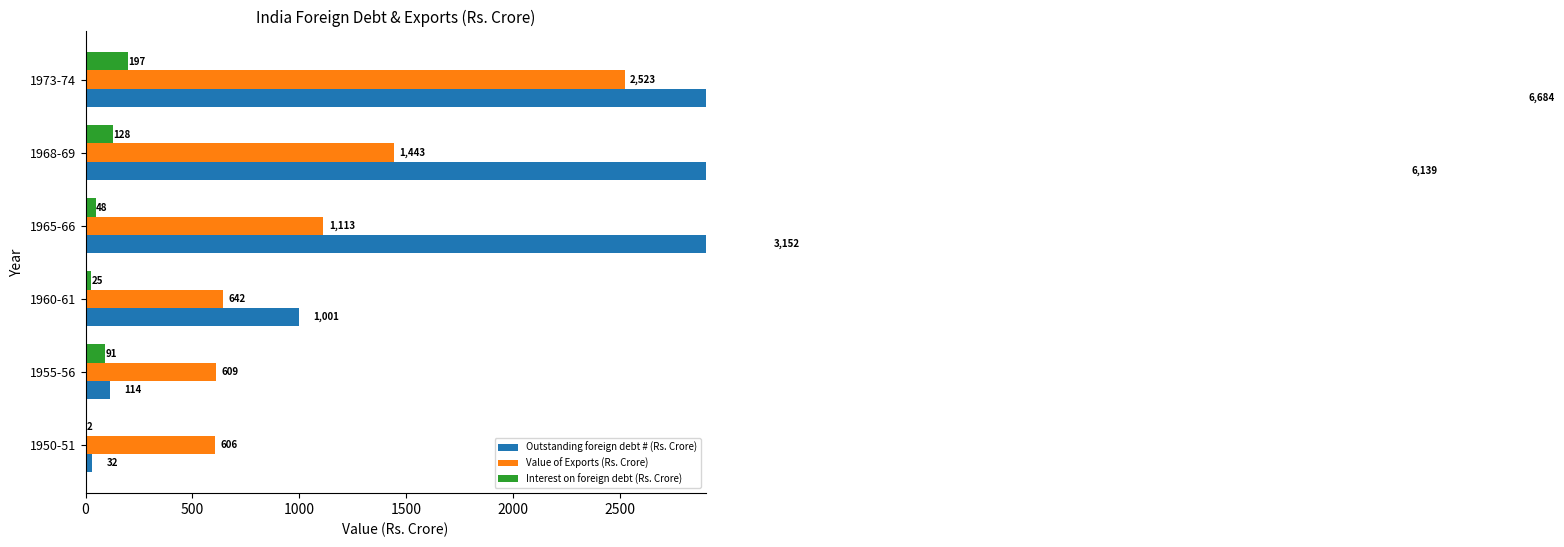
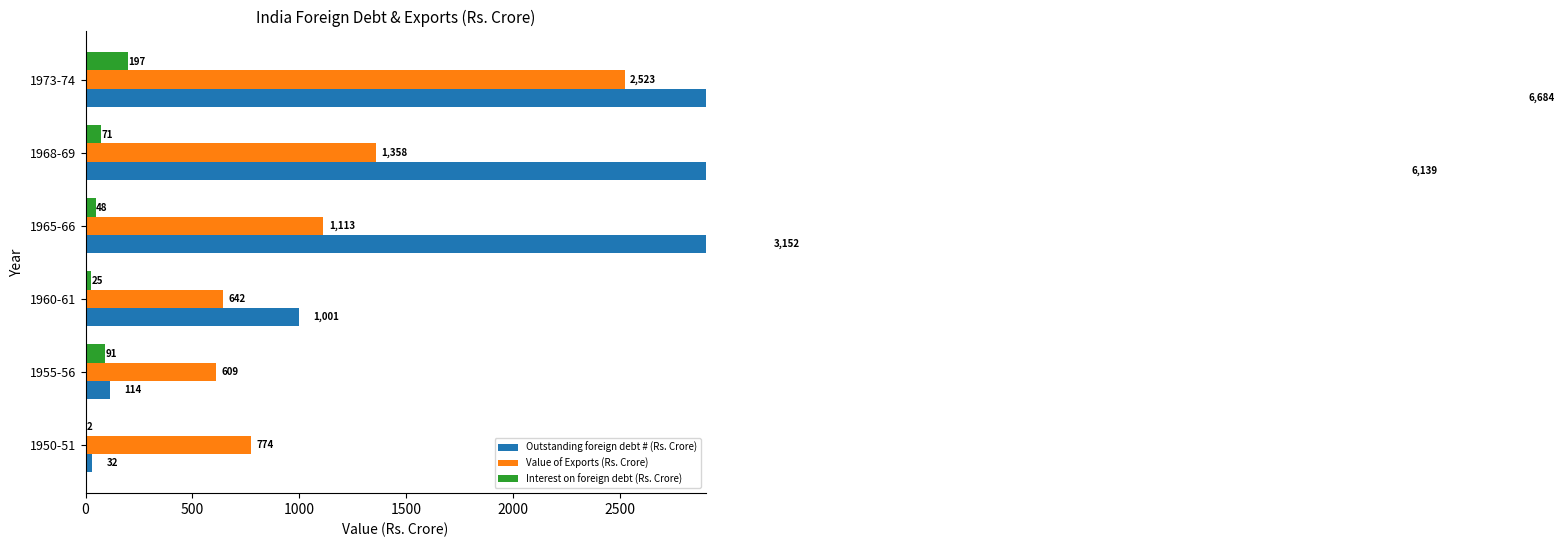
  {
    "Outstanding foreign debt # (Rs. Crore)": {
      "1960-61": "1,001",
      "1955-56": "114",
      "1950-51": "32"
    },
    "Value of Exports (Rs. Crore)": {
      "1973-74": "2,523",
-     "1968-69": "1,443",
+     "1968-69": "1,358",
      "1965-66": "1,113",
      "1960-61": "642",
      "1955-56": "609",
-     "1950-51": "606"
+     "1950-51": "774"
    },
    "Interest on foreign debt (Rs. Crore)": {
      "1973-74": "197",
-     "1968-69": "128",
+     "1968-69": "71",
      "1965-66": "48",
      "1960-61": "25",
      "1955-56": "91",
      "1950-51": "2"
    }
  }
